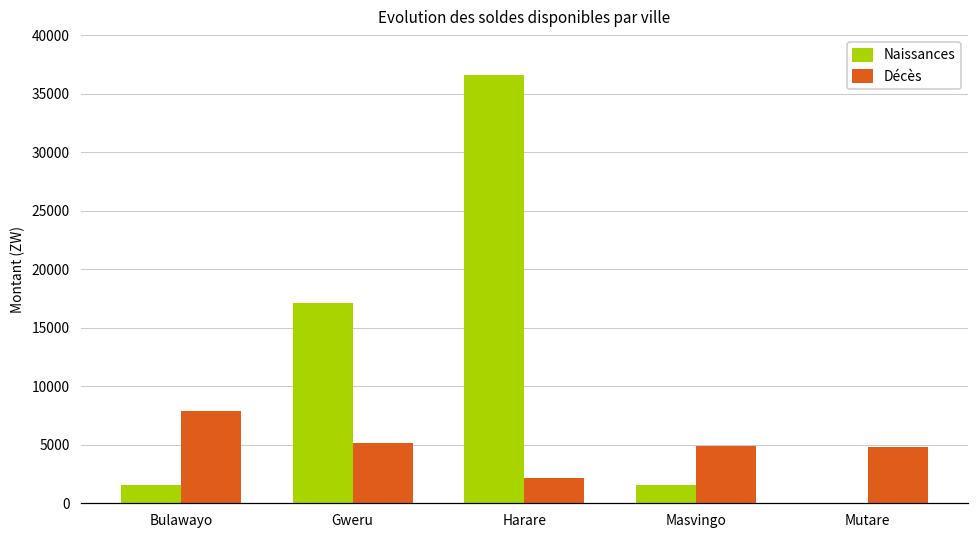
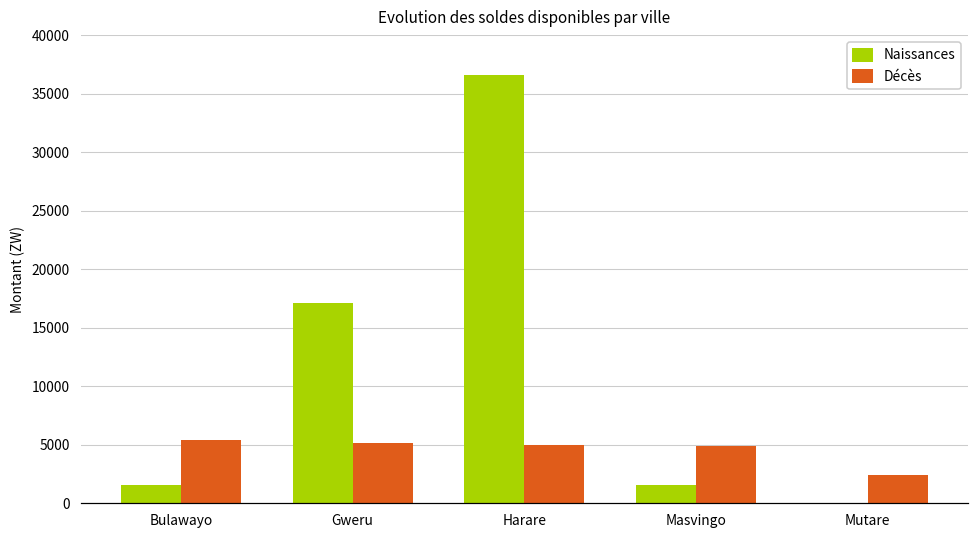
  {
    "Naissances": {
      "Bulawayo": 1500,
      "Gweru": 17100,
      "Harare": 36600,
      "Masvingo": 1600,
      "Mutare": 0
    },
    "Décès": {
-     "Bulawayo": 7900,
+     "Bulawayo": 5400,
      "Gweru": 5200,
-     "Harare": 2100,
+     "Harare": 5000,
      "Masvingo": 4900,
-     "Mutare": 4800
+     "Mutare": 2400
    }
  }
